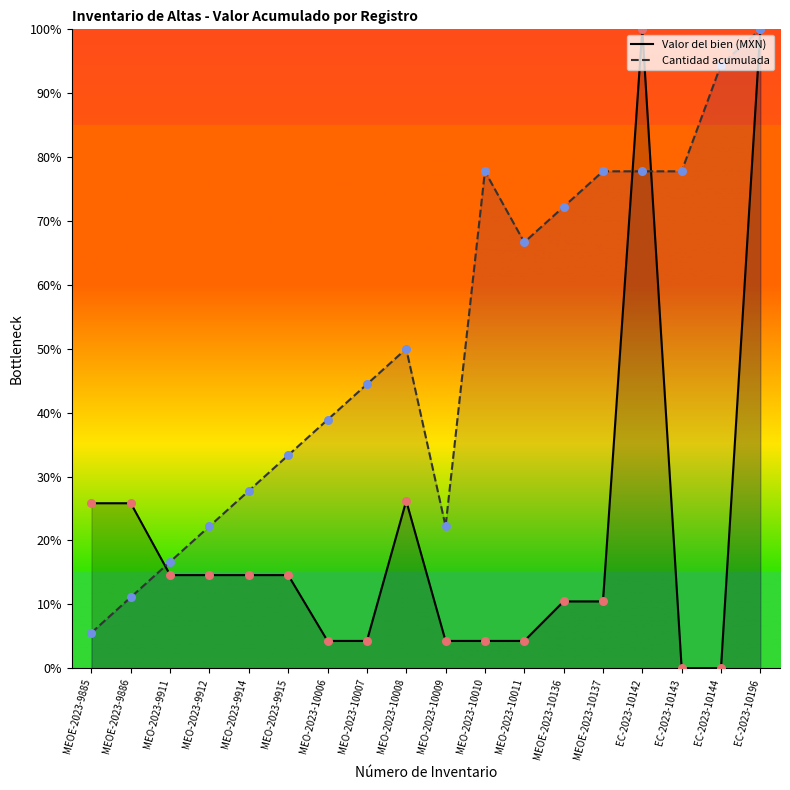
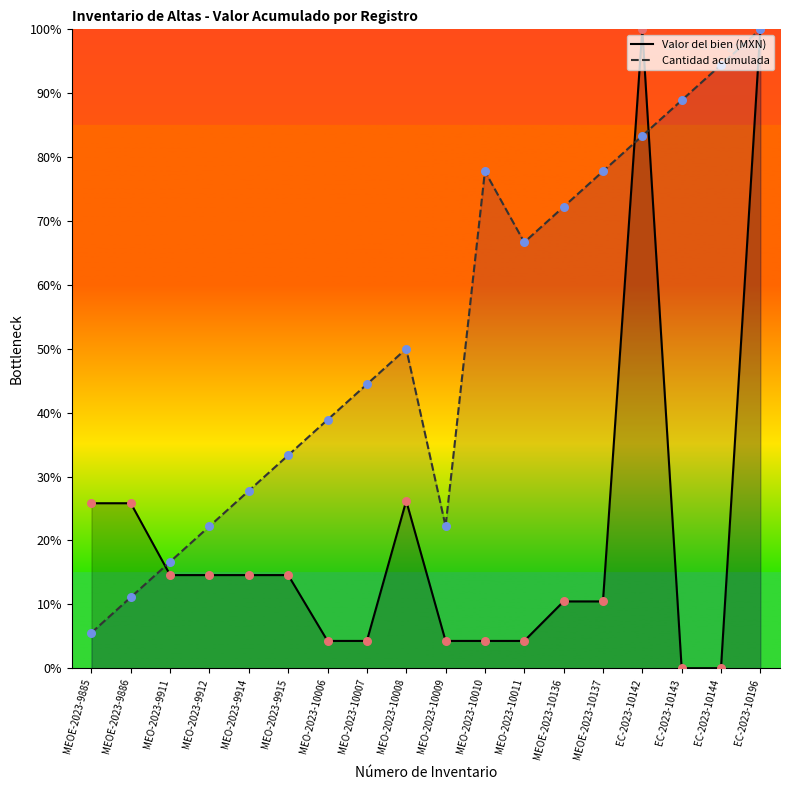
  {
    "Valor del bien (MXN)": {
      "MEOE-2023-9885": "26%",
      "MEOE-2023-9886": "26%",
      "MEO-2023-9911": "15%",
      "MEO-2023-9912": "15%",
      "MEO-2023-9914": "15%",
      "MEO-2023-9915": "15%",
      "MEO-2023-10006": "4%",
      "MEO-2023-10007": "4%",
      "MEO-2023-10008": "26%",
      "MEO-2023-10009": "4%",
      "MEO-2023-10010": "4%",
      "MEO-2023-10011": "4%",
      "MEOE-2023-10136": "10%",
      "MEOE-2023-10137": "10%",
      "EC-2023-10142": "100%",
      "EC-2023-10143": "0%",
      "EC-2023-10144": "0%"
    },
    "Cantidad acumulada": {
      "MEOE-2023-9885": "6%",
      "MEOE-2023-9886": "11%",
      "MEO-2023-9911": "17%",
      "MEO-2023-9912": "22%",
      "MEO-2023-9914": "28%",
      "MEO-2023-9915": "33%",
      "MEO-2023-10006": "39%",
      "MEO-2023-10007": "44%",
      "MEO-2023-10008": "50%",
      "MEO-2023-10009": "22%",
      "MEO-2023-10010": "78%",
      "MEO-2023-10011": "67%",
      "MEOE-2023-10136": "72%",
      "MEOE-2023-10137": "78%",
-     "EC-2023-10142": "78%",
-     "EC-2023-10143": "78%"
+     "EC-2023-10142": "83%",
+     "EC-2023-10143": "89%"
    }
  }
